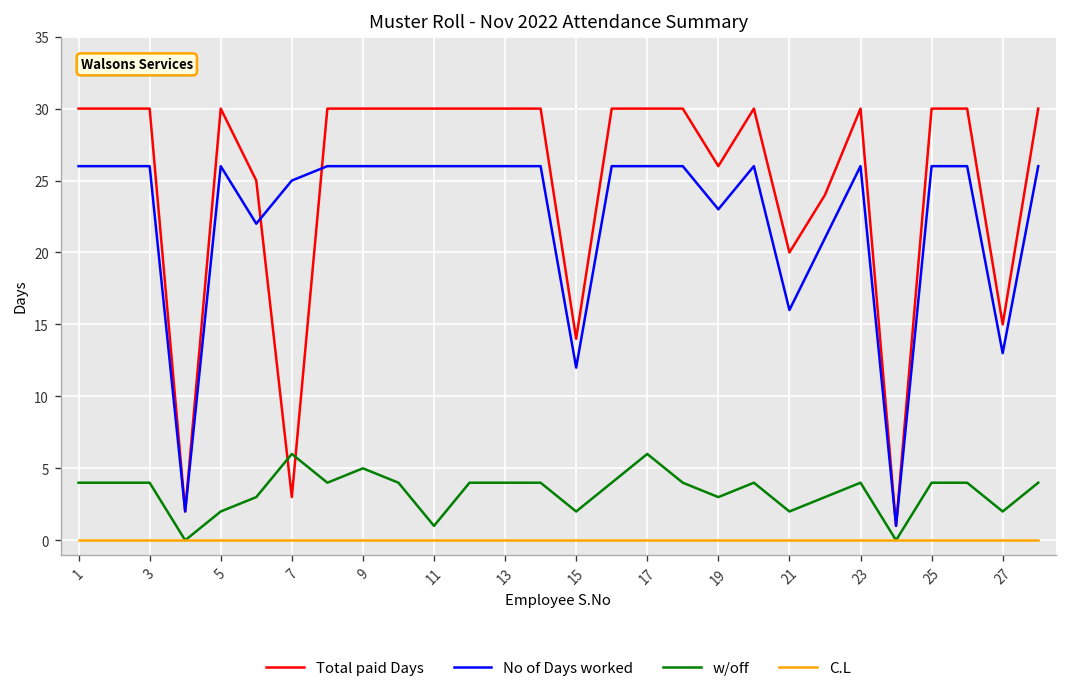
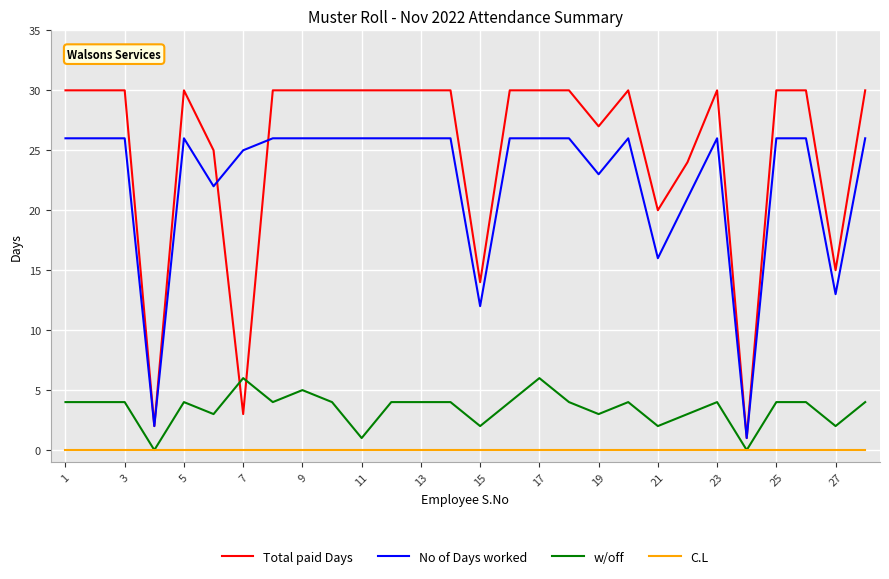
  {
    "Total paid Days": {
      "1": 30,
      "3": 30,
      "5": 30,
      "7": 3,
      "9": 30,
      "11": 30,
      "13": 30,
      "15": 14,
      "17": 30,
-     "19": 26,
+     "19": 27,
      "21": 20,
      "23": 30,
      "25": 30,
      "27": 15
    },
    "No of Days worked": {
      "1": 26,
      "3": 26,
      "5": 26,
      "7": 25,
      "9": 26,
      "11": 26,
      "13": 26,
      "15": 12,
      "17": 26,
      "19": 23,
      "21": 16,
      "23": 26,
      "25": 26,
      "27": 13
    },
    "w/off": {
      "1": 4,
      "3": 4,
-     "5": 2,
+     "5": 4,
      "7": 6,
      "9": 5,
      "11": 1,
      "13": 4,
      "15": 2,
      "17": 6,
      "19": 3,
      "21": 2,
      "23": 4,
      "25": 4,
      "27": 2
    },
    "C.L": {
      "1": 0,
      "3": 0,
      "5": 0,
      "7": 0,
      "9": 0,
      "11": 0,
      "13": 0,
      "15": 0,
      "17": 0,
      "19": 0,
      "21": 0,
      "23": 0,
      "25": 0,
      "27": 0
    }
  }
